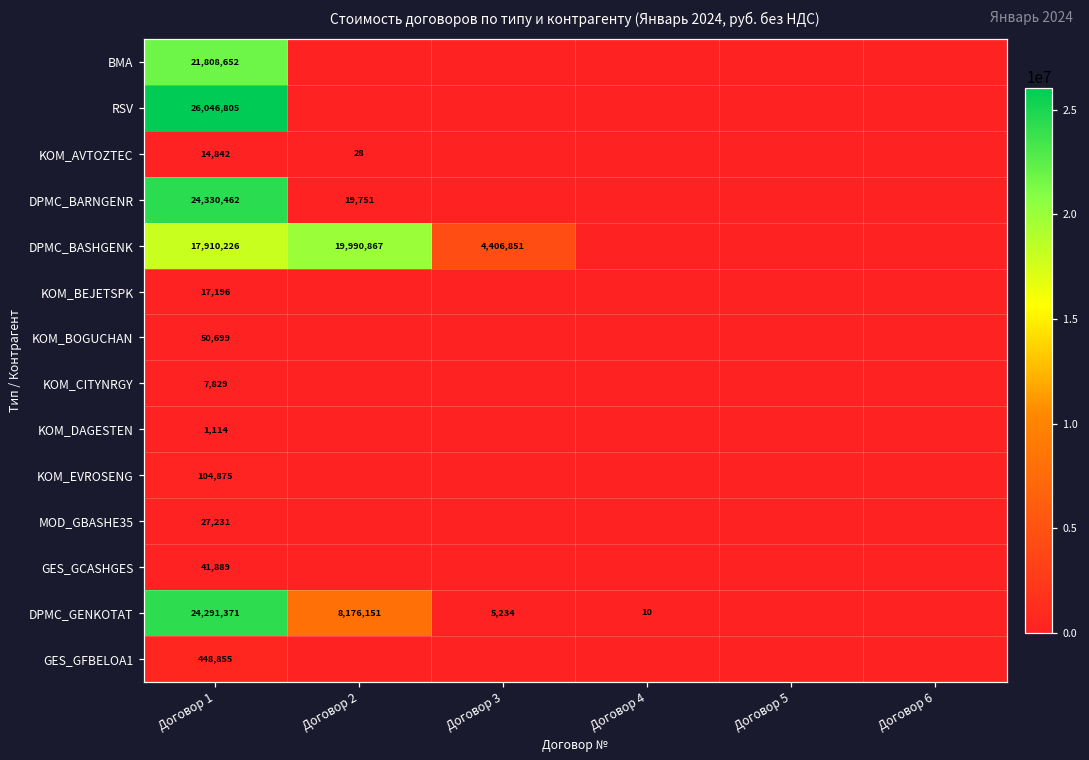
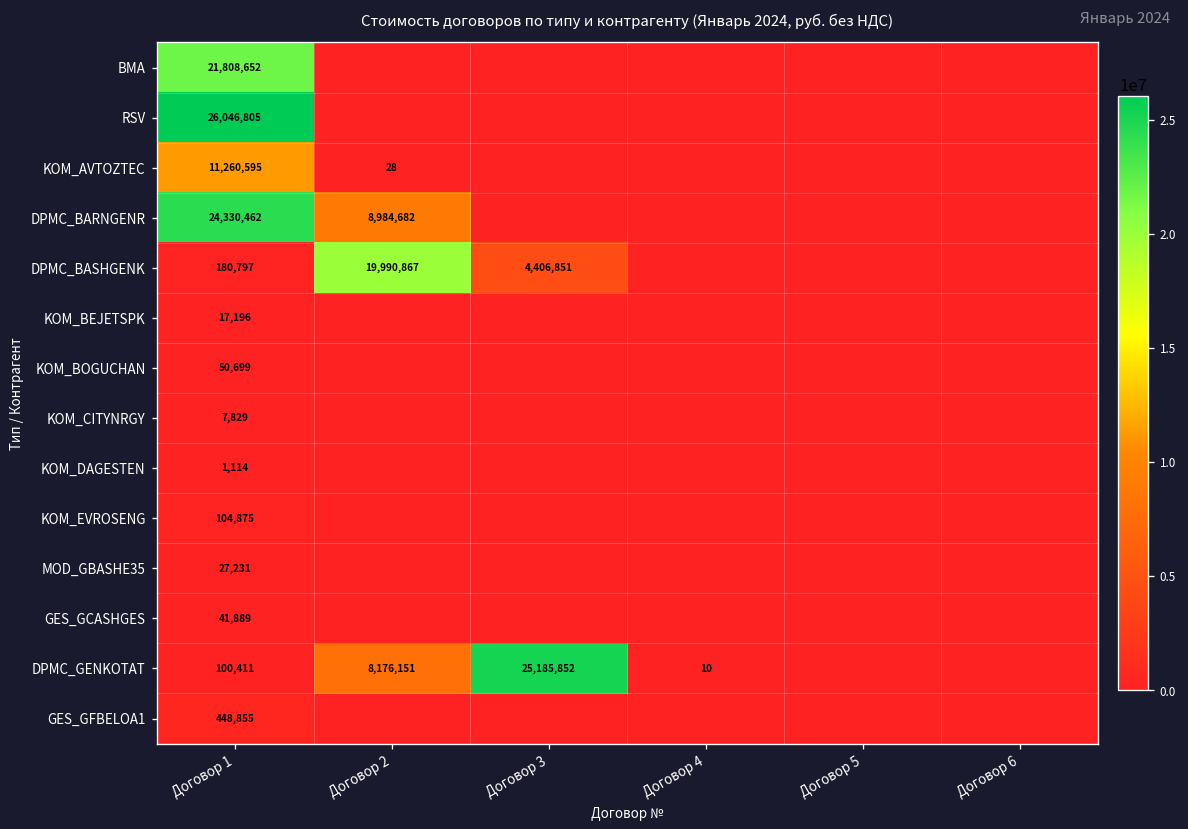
  {
    "BMA": {
      "Договор 1": "21,808,652"
    },
    "RSV": {
      "Договор 1": "26,046,805"
    },
    "KOM_AVTOZTEC": {
-     "Договор 1": "14,842",
+     "Договор 1": "11,260,595",
      "Договор 2": "28"
    },
    "DPMC_BARNGENR": {
      "Договор 1": "24,330,462",
-     "Договор 2": "19,751"
+     "Договор 2": "8,984,682"
    },
    "DPMC_BASHGENK": {
-     "Договор 1": "17,910,226",
+     "Договор 1": "180,797",
      "Договор 2": "19,990,867",
      "Договор 3": "4,406,851"
    },
    "KOM_BEJETSPK": {
      "Договор 1": "17,196"
    },
    "KOM_BOGUCHAN": {
      "Договор 1": "50,699"
    },
    "KOM_CITYNRGY": {
      "Договор 1": "7,829"
    },
    "KOM_DAGESTEN": {
      "Договор 1": "1,114"
    },
    "KOM_EVROSENG": {
      "Договор 1": "104,875"
    },
    "MOD_GBASHE35": {
      "Договор 1": "27,231"
    },
    "GES_GCASHGES": {
      "Договор 1": "41,889"
    },
    "DPMC_GENKOTAT": {
-     "Договор 1": "24,291,371",
+     "Договор 1": "100,411",
      "Договор 2": "8,176,151",
-     "Договор 3": "5,234",
+     "Договор 3": "25,185,852",
      "Договор 4": "10"
    },
    "GES_GFBELOA1": {
      "Договор 1": "448,855"
    }
  }
